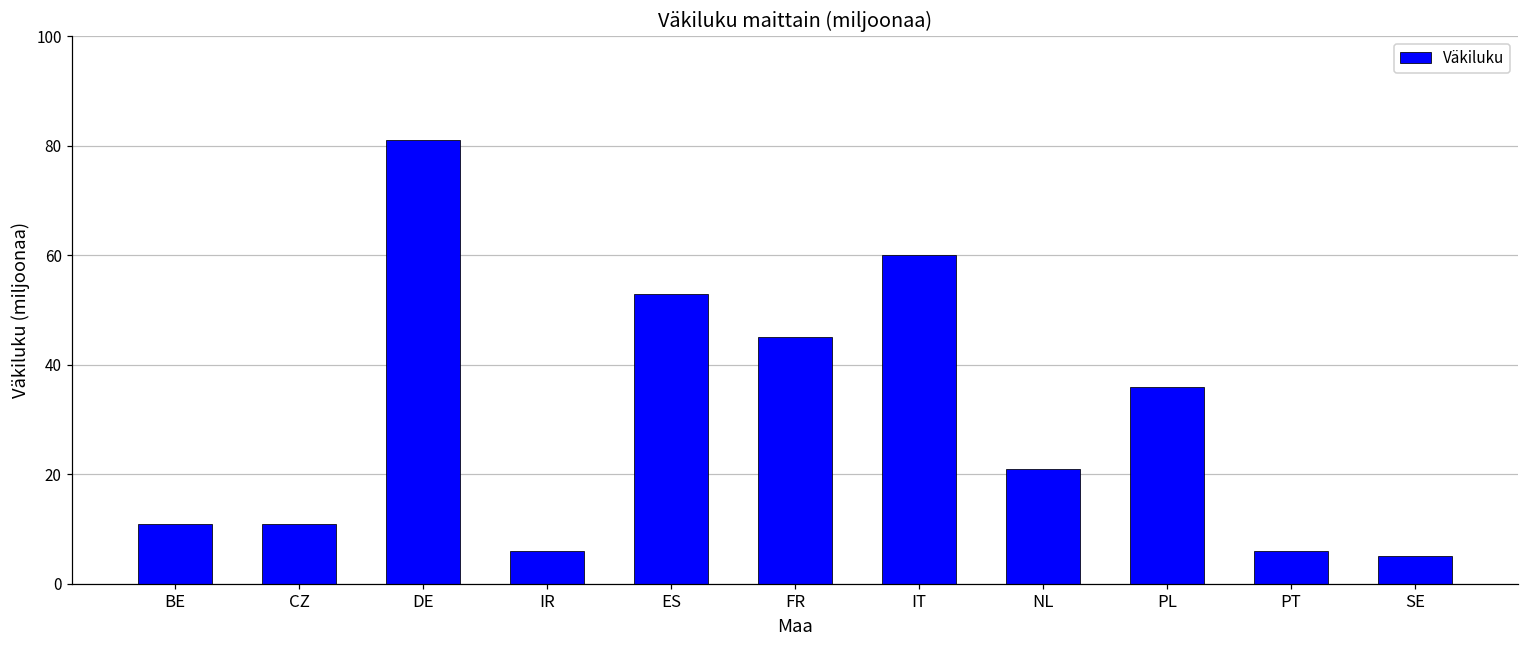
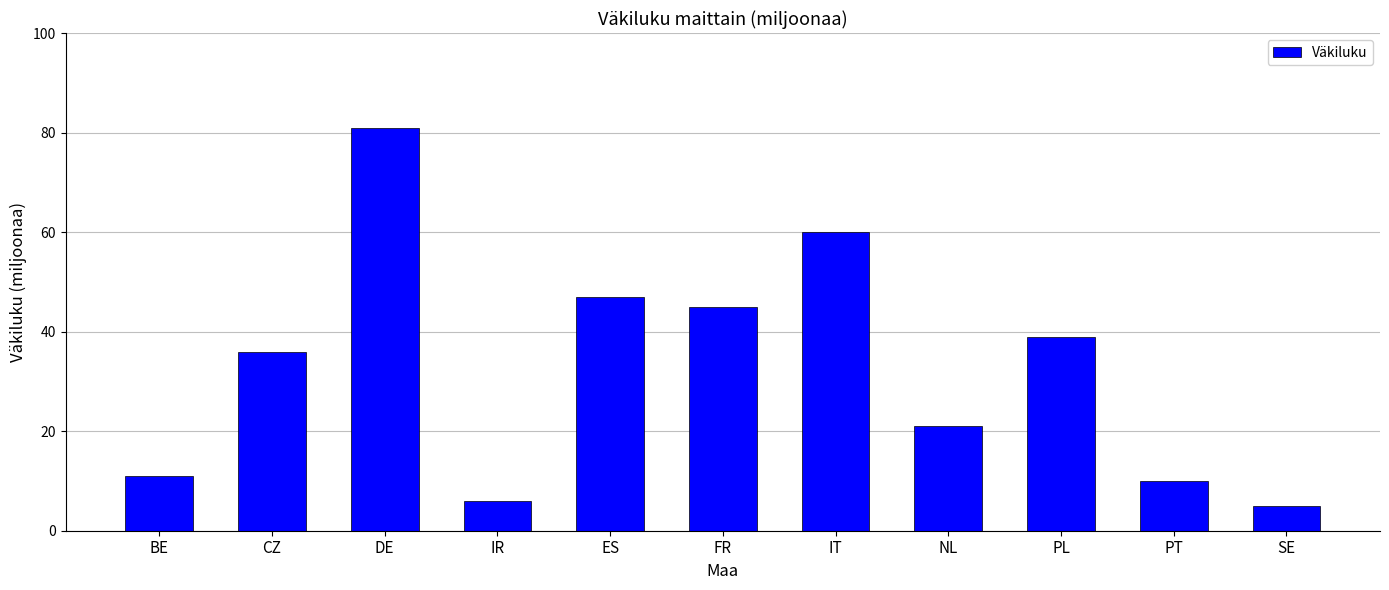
  {
    "BE": 11,
-   "CZ": 11,
+   "CZ": 36,
    "DE": 81,
    "IR": 6,
-   "ES": 53,
+   "ES": 47,
    "FR": 45,
    "IT": 60,
    "NL": 21,
-   "PL": 36,
-   "PT": 6,
+   "PL": 39,
+   "PT": 10,
    "SE": 5
  }
